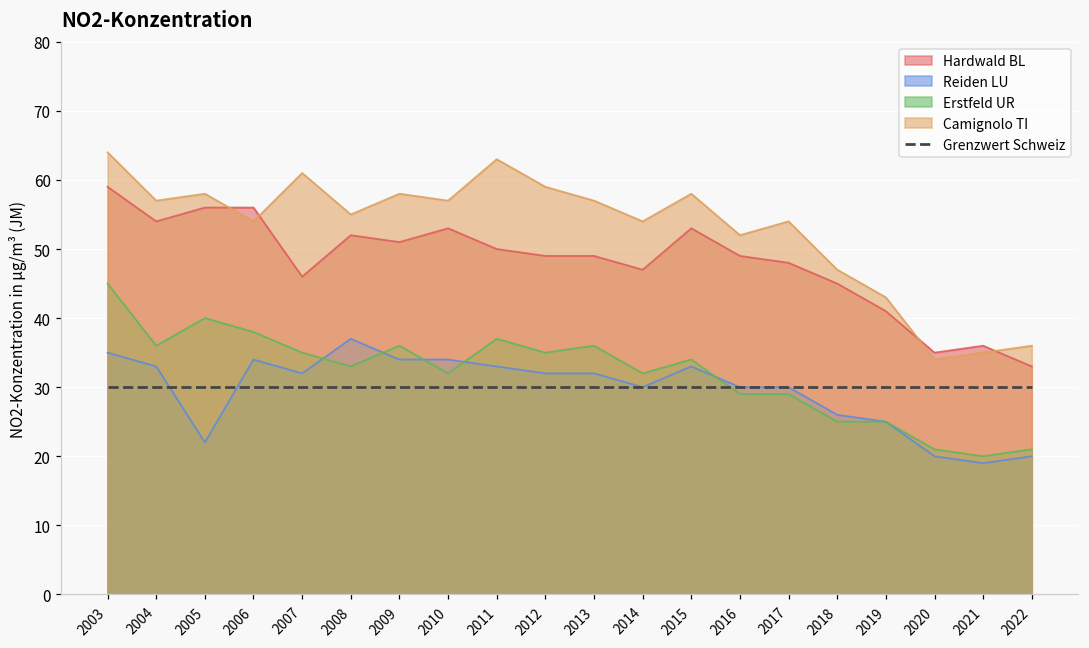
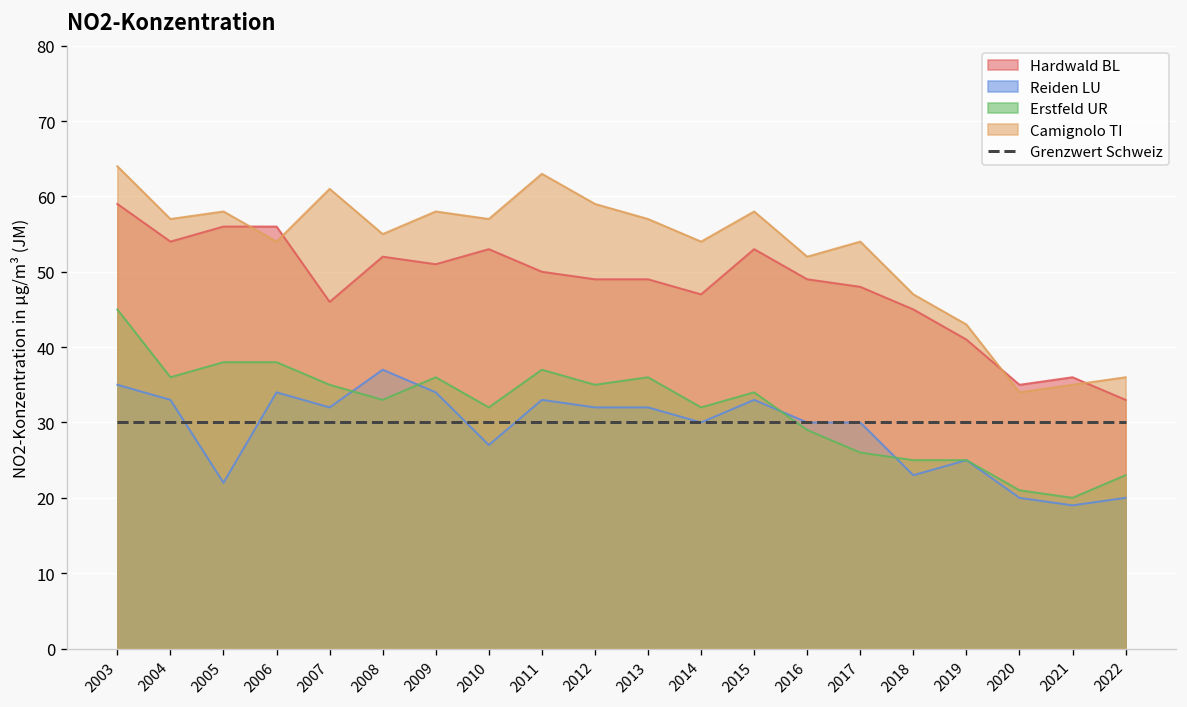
  {
    "Reiden LU": {
      "2003": 35,
      "2004": 33,
      "2005": 22,
      "2006": 34,
      "2007": 32,
      "2008": 37,
      "2009": 34,
-     "2010": 34,
+     "2010": 27,
      "2011": 33,
      "2012": 32,
      "2013": 32,
      "2015": 33,
-     "2018": 26,
+     "2018": 23,
      "2020": 20,
      "2021": 19,
      "2022": 20
    },
    "Erstfeld UR": {
      "2003": 45,
      "2004": 36,
-     "2005": 40,
+     "2005": 38,
      "2006": 38,
      "2007": 35,
      "2008": 33,
      "2009": 36,
      "2010": 32,
      "2011": 37,
      "2012": 35,
      "2013": 36,
      "2014": 32,
      "2015": 34,
      "2016": 29,
-     "2017": 29,
+     "2017": 26,
      "2018": 25,
      "2020": 21,
      "2021": 20,
-     "2022": 21
+     "2022": 23
    },
    "Grenzwert Schweiz": {
      "2003": 30,
      "2004": 30,
      "2005": 30,
      "2006": 30,
      "2007": 30,
      "2008": 30,
      "2009": 30,
      "2010": 30,
      "2011": 30,
      "2012": 30,
      "2013": 30,
      "2015": 30,
      "2018": 30,
      "2019": 30,
      "2020": 30,
      "2021": 30,
      "2022": 30
    }
  }
